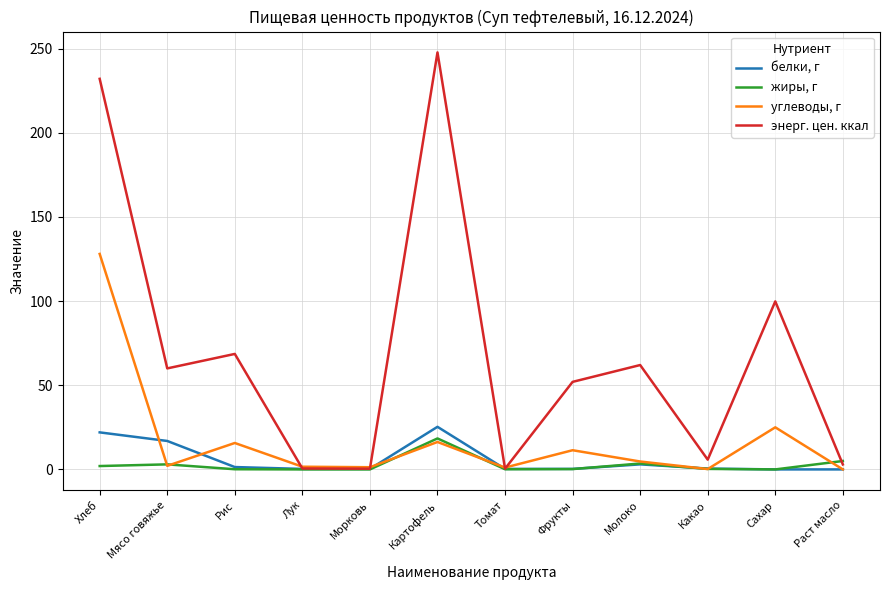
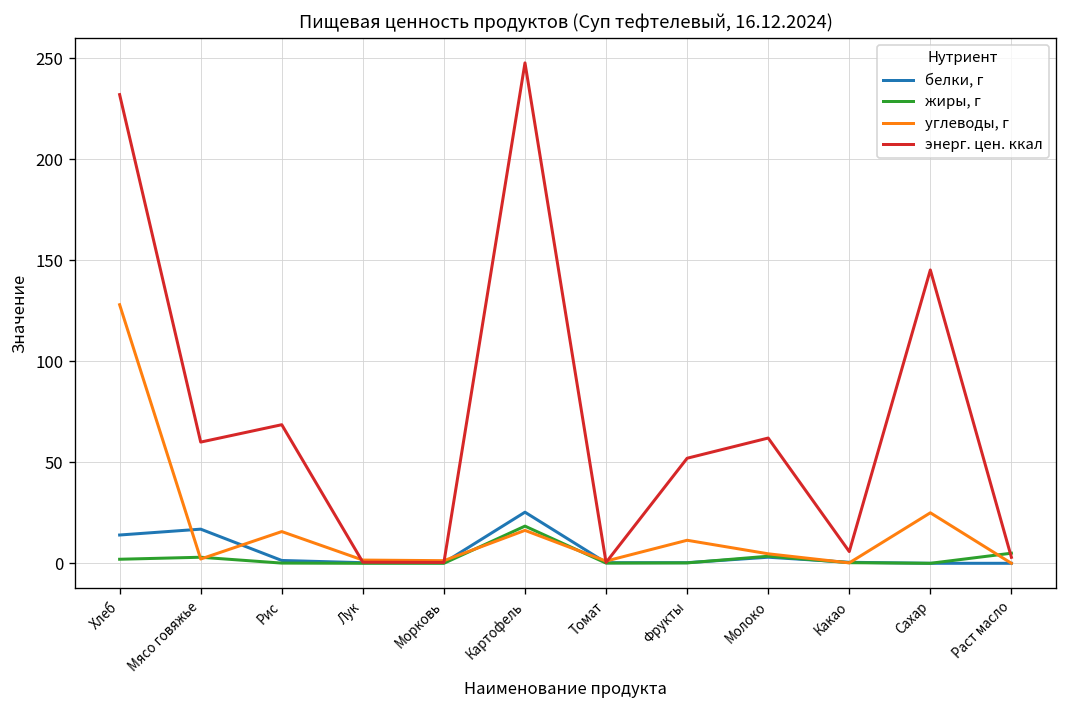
  {
    "белки, г": {
-     "Хлеб": 22,
+     "Хлеб": 14,
      "Мясо говяжье": 17,
      "Картофель": 25
    },
    "жиры, г": {
      "Хлеб": 2,
      "Картофель": 18,
      "Раст масло": 5
    },
    "углеводы, г": {
      "Хлеб": 128,
      "Рис": 16,
      "Картофель": 16,
      "Фрукты": 11,
      "Сахар": 25
    },
    "энерг. цен. ккал": {
      "Хлеб": 232,
      "Мясо говяжье": 60,
      "Рис": 69,
      "Картофель": 248,
      "Фрукты": 52,
      "Молоко": 62,
      "Какао": 6,
-     "Сахар": 100,
+     "Сахар": 145,
      "Раст масло": 3
    }
  }
